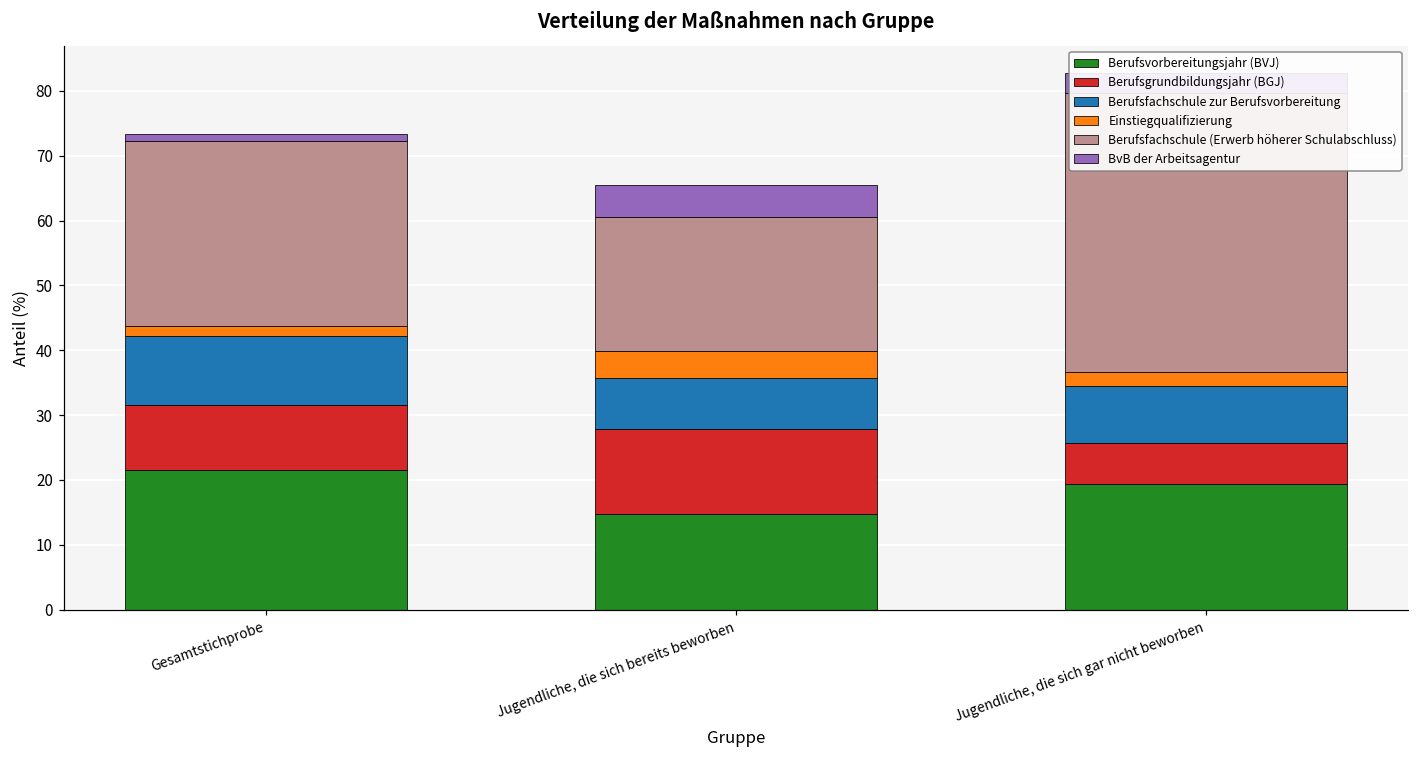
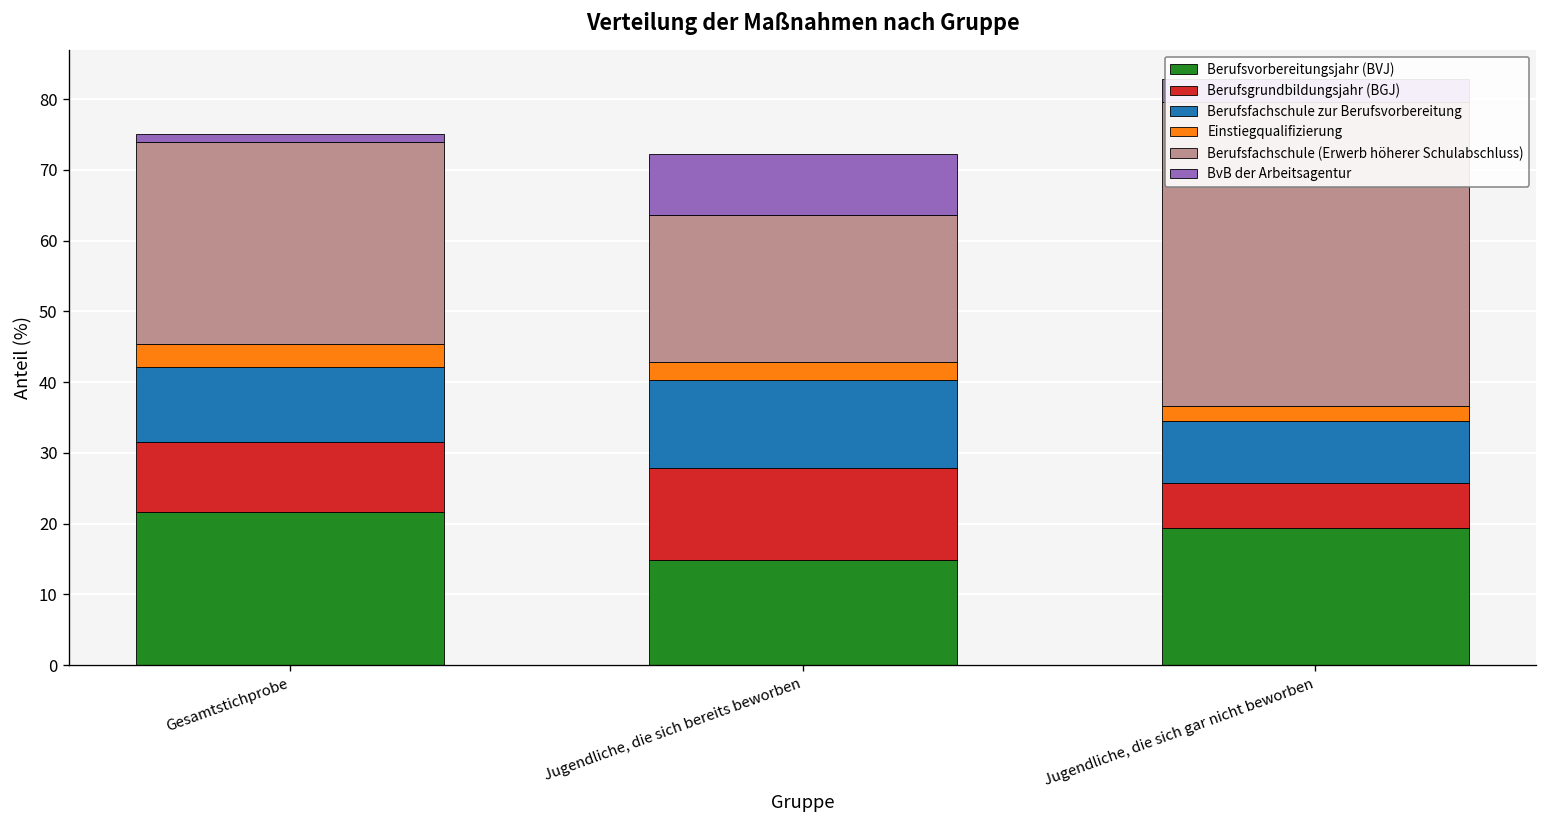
  {
    "Berufsvorbereitungsjahr (BVJ)": {
      "Gesamtstichprobe": 22,
      "Jugendliche, die sich bereits beworben": 15,
      "Jugendliche, die sich gar nicht beworben": 19
    },
    "Berufsgrundbildungsjahr (BGJ)": {
      "Gesamtstichprobe": 10,
      "Jugendliche, die sich bereits beworben": 13,
      "Jugendliche, die sich gar nicht beworben": 6
    },
    "Berufsfachschule zur Berufsvorbereitung": {
      "Gesamtstichprobe": 11,
-     "Jugendliche, die sich bereits beworben": 8,
+     "Jugendliche, die sich bereits beworben": 12,
      "Jugendliche, die sich gar nicht beworben": 9
    },
    "Einstiegqualifizierung": {
-     "Gesamtstichprobe": 2,
-     "Jugendliche, die sich bereits beworben": 4,
+     "Gesamtstichprobe": 3,
+     "Jugendliche, die sich bereits beworben": 3,
      "Jugendliche, die sich gar nicht beworben": 2
    },
    "Berufsfachschule (Erwerb höherer Schulabschluss)": {
      "Gesamtstichprobe": 29,
      "Jugendliche, die sich bereits beworben": 21
    },
    "BvB der Arbeitsagentur": {
      "Gesamtstichprobe": 1,
-     "Jugendliche, die sich bereits beworben": 5
+     "Jugendliche, die sich bereits beworben": 9
    }
  }
